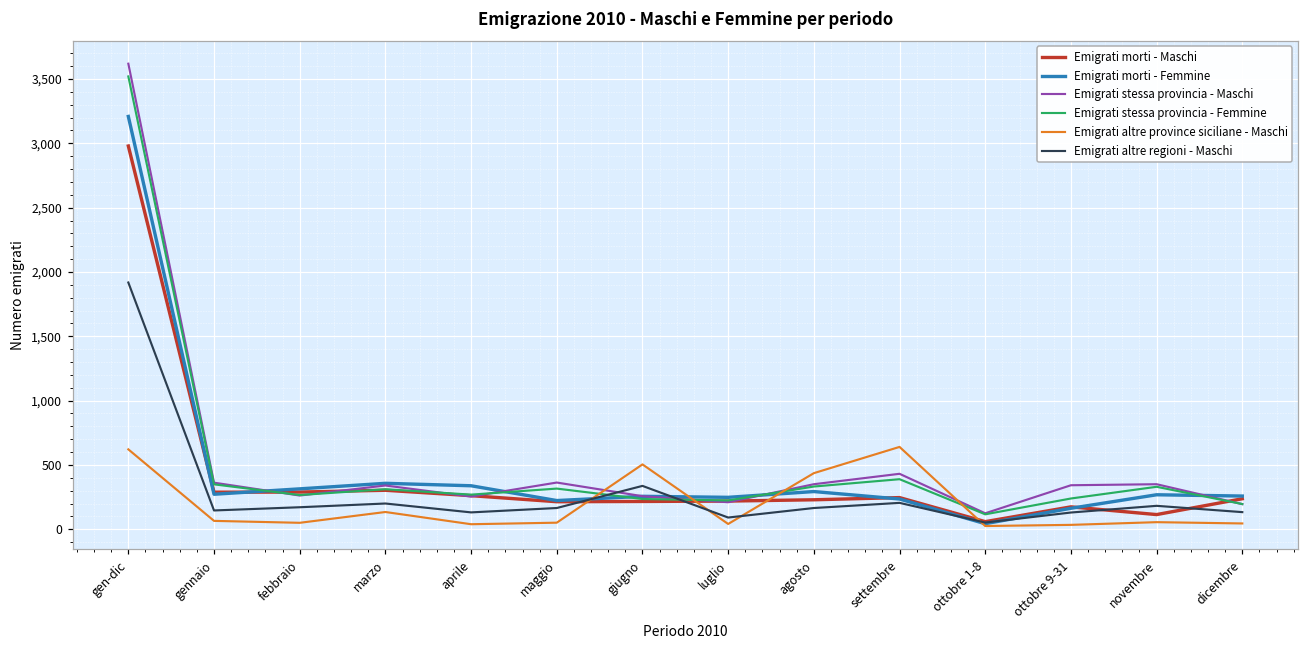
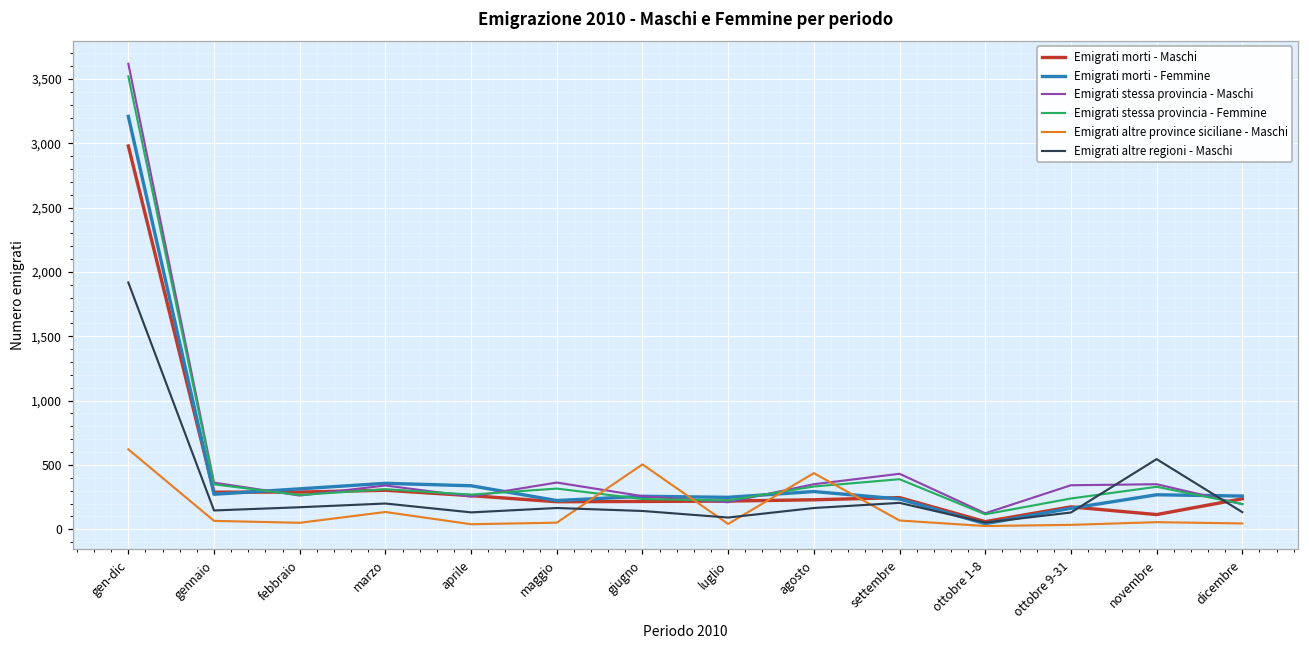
  {
    "Emigrati morti - Maschi": {
      "gen-dic": "2,980",
      "febbraio": "290",
      "agosto": "230",
      "novembre": "110"
    },
    "Emigrati morti - Femmine": {
      "gen-dic": "3,210",
      "febbraio": "310",
      "aprile": "340",
      "luglio": "250",
      "agosto": "290",
      "novembre": "270"
    },
    "Emigrati stessa provincia - Maschi": {
      "gen-dic": "3,620",
      "maggio": "360",
      "settembre": "430",
      "ottobre 9-31": "340"
    },
    "Emigrati stessa provincia - Femmine": {
      "gen-dic": "3,520",
      "maggio": "320",
      "settembre": "390",
      "ottobre 9-31": "240"
    },
    "Emigrati altre province siciliane - Maschi": {
      "gen-dic": "620",
      "gennaio": "70",
      "febbraio": "50",
      "marzo": "130",
      "aprile": "40",
      "maggio": "50",
      "giugno": "500",
      "luglio": "40",
      "agosto": "440",
-     "settembre": "640",
+     "settembre": "70",
      "ottobre 9-31": "30",
      "novembre": "60",
      "dicembre": "50"
    },
    "Emigrati altre regioni - Maschi": {
      "gen-dic": "1,920",
      "gennaio": "150",
      "febbraio": "170",
      "marzo": "200",
      "aprile": "130",
      "maggio": "170",
-     "giugno": "340",
+     "giugno": "140",
      "luglio": "90",
      "agosto": "170",
      "settembre": "210",
      "ottobre 9-31": "130",
-     "novembre": "180",
+     "novembre": "550",
      "dicembre": "130"
    }
  }
